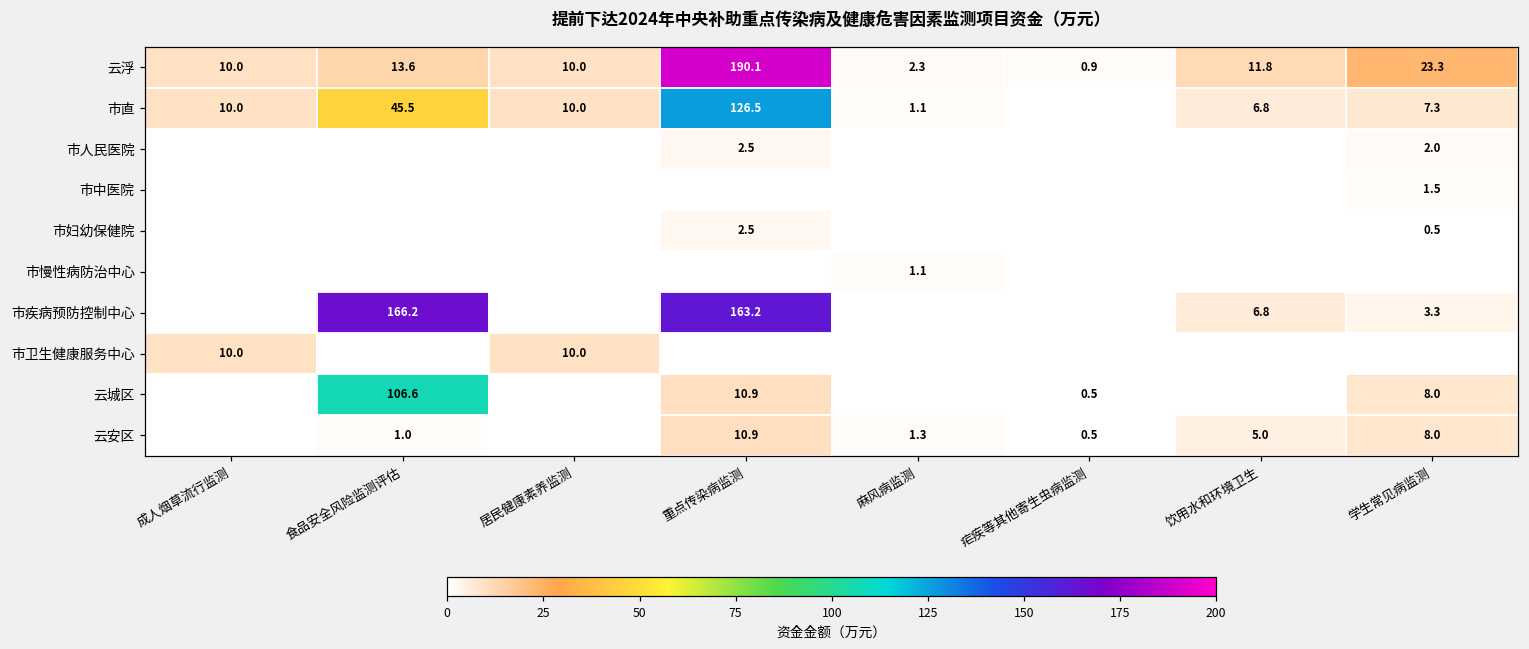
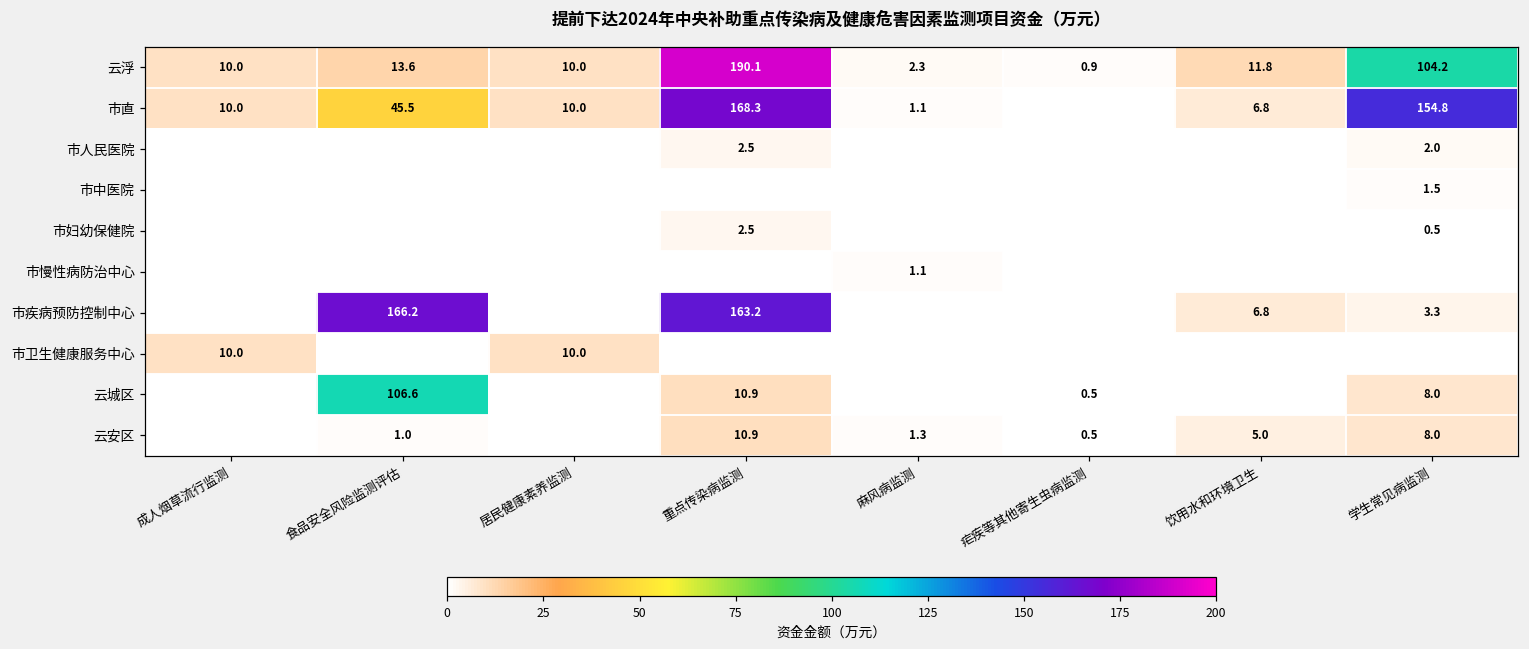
  {
    "云浮": {
      "成人烟草流行监测": 10.0,
      "食品安全风险监测评估": 13.6,
      "居民健康素养监测": 10.0,
      "重点传染病监测": 190.1,
      "麻风病监测": 2.3,
      "疟疾等其他寄生虫病监测": 0.9,
      "饮用水和环境卫生": 11.8,
-     "学生常见病监测": 23.3
+     "学生常见病监测": 104.2
    },
    "市直": {
      "成人烟草流行监测": 10.0,
      "食品安全风险监测评估": 45.5,
      "居民健康素养监测": 10.0,
-     "重点传染病监测": 126.5,
+     "重点传染病监测": 168.3,
      "麻风病监测": 1.1,
      "饮用水和环境卫生": 6.8,
-     "学生常见病监测": 7.3
+     "学生常见病监测": 154.8
    },
    "市人民医院": {
      "重点传染病监测": 2.5,
      "学生常见病监测": 2.0
    },
    "市中医院": {
      "学生常见病监测": 1.5
    },
    "市妇幼保健院": {
      "重点传染病监测": 2.5,
      "学生常见病监测": 0.5
    },
    "市慢性病防治中心": {
      "麻风病监测": 1.1
    },
    "市疾病预防控制中心": {
      "食品安全风险监测评估": 166.2,
      "重点传染病监测": 163.2,
      "饮用水和环境卫生": 6.8,
      "学生常见病监测": 3.3
    },
    "市卫生健康服务中心": {
      "成人烟草流行监测": 10.0,
      "居民健康素养监测": 10.0
    },
    "云城区": {
      "食品安全风险监测评估": 106.6,
      "重点传染病监测": 10.9,
      "疟疾等其他寄生虫病监测": 0.5,
      "学生常见病监测": 8.0
    },
    "云安区": {
      "食品安全风险监测评估": 1.0,
      "重点传染病监测": 10.9,
      "麻风病监测": 1.3,
      "疟疾等其他寄生虫病监测": 0.5,
      "饮用水和环境卫生": 5.0,
      "学生常见病监测": 8.0
    }
  }
